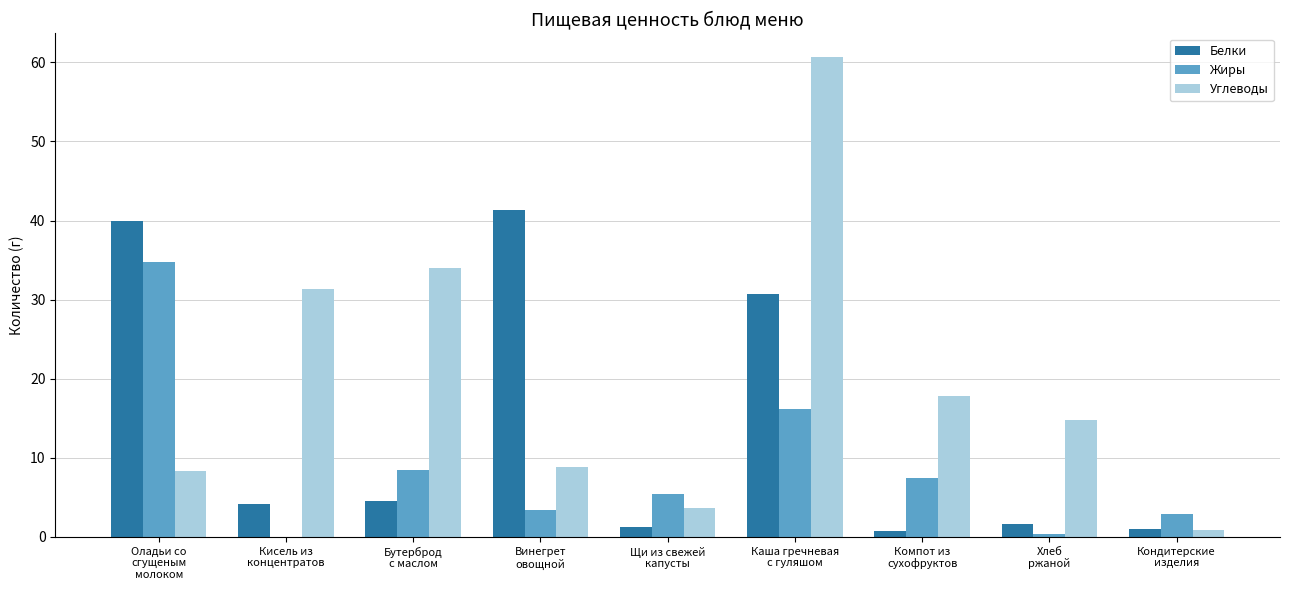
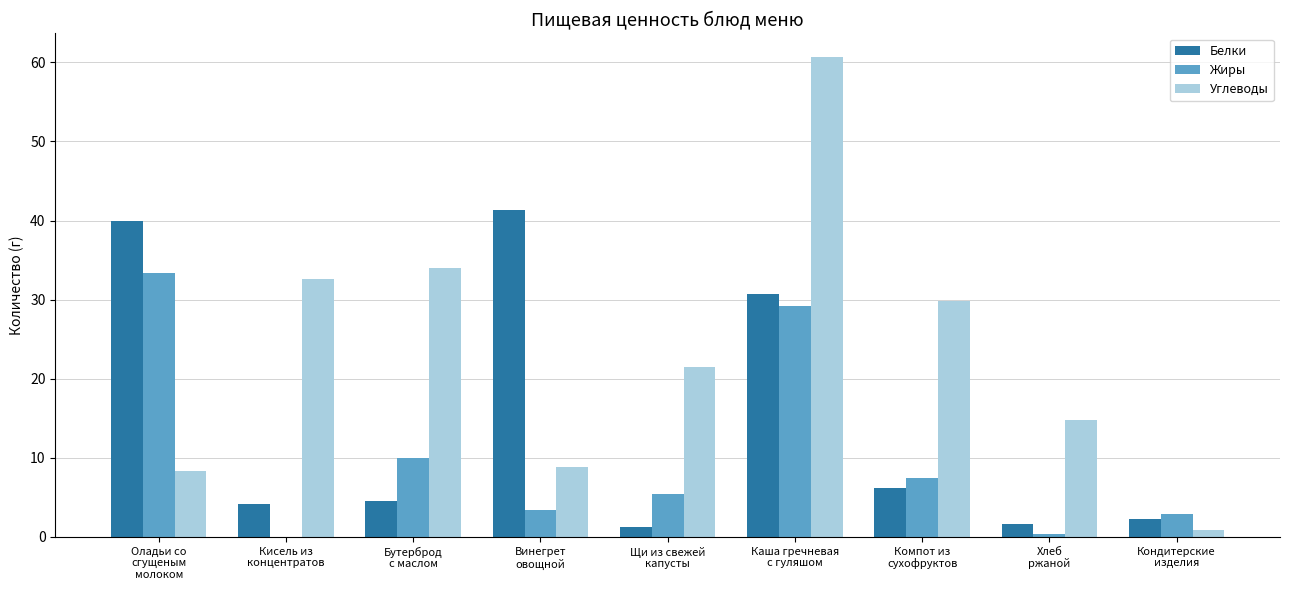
  {
    "Белки": {
      "Оладьи со сгущеным молоком": 40,
      "Кисель из концентратов": 4,
      "Бутерброд с маслом": 5,
      "Винегрет овощной": 41,
      "Щи из свежей капусты": 1,
      "Каша гречневая с гуляшом": 31,
-     "Компот из сухофруктов": 1,
+     "Компот из сухофруктов": 6,
      "Хлеб ржаной": 2,
-     "Кондитерские изделия": 1
+     "Кондитерские изделия": 2
    },
    "Жиры": {
-     "Оладьи со сгущеным молоком": 35,
+     "Оладьи со сгущеным молоком": 33,
      "Кисель из концентратов": 0,
-     "Бутерброд с маслом": 8,
+     "Бутерброд с маслом": 10,
      "Винегрет овощной": 3,
      "Щи из свежей капусты": 5,
-     "Каша гречневая с гуляшом": 16,
+     "Каша гречневая с гуляшом": 29,
      "Компот из сухофруктов": 7,
      "Хлеб ржаной": 0,
      "Кондитерские изделия": 3
    },
    "Углеводы": {
      "Оладьи со сгущеным молоком": 8,
-     "Кисель из концентратов": 31,
+     "Кисель из концентратов": 33,
      "Бутерброд с маслом": 34,
      "Винегрет овощной": 9,
-     "Щи из свежей капусты": 4,
+     "Щи из свежей капусты": 21,
      "Каша гречневая с гуляшом": 61,
-     "Компот из сухофруктов": 18,
+     "Компот из сухофруктов": 30,
      "Хлеб ржаной": 15,
      "Кондитерские изделия": 1
    }
  }
